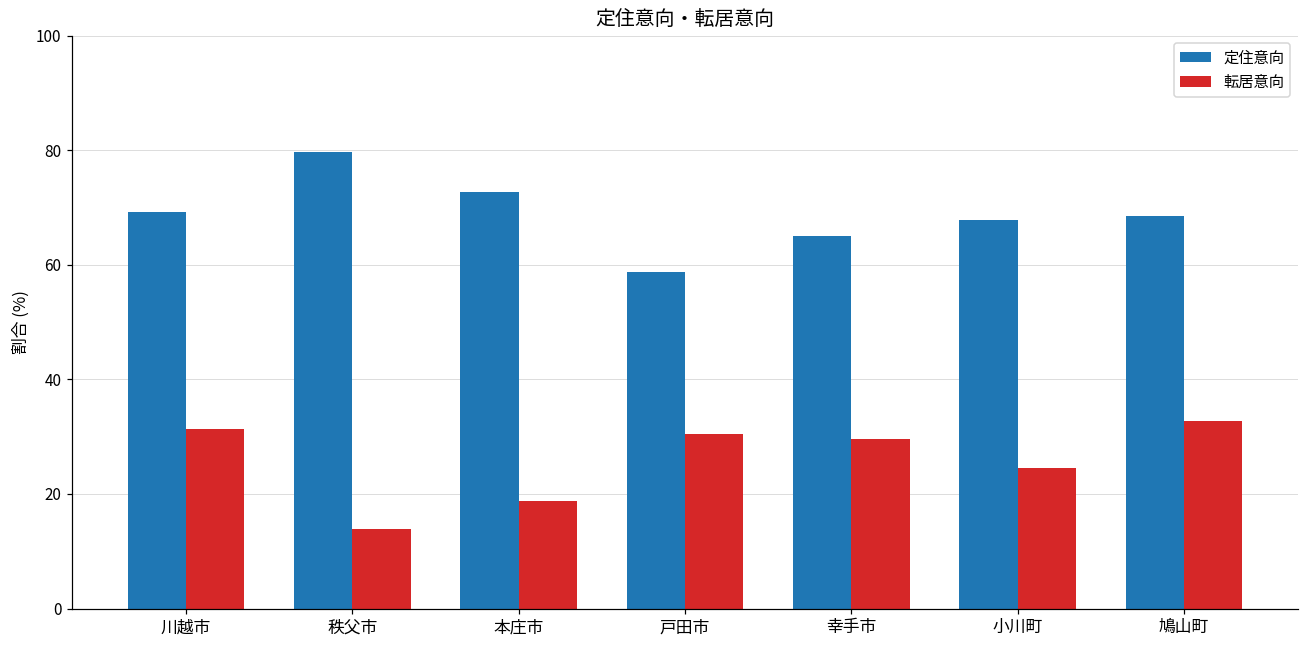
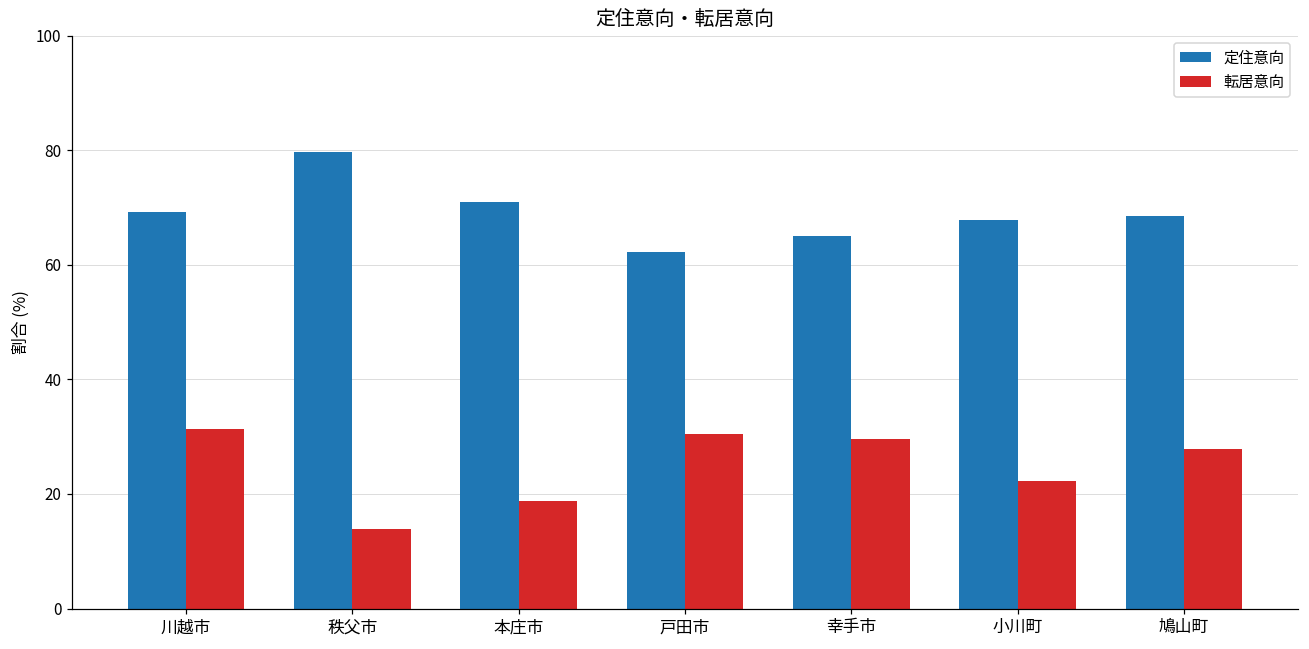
  {
    "定住意向": {
      "川越市": 69,
      "秩父市": 80,
-     "本庄市": 73,
-     "戸田市": 59,
+     "本庄市": 71,
+     "戸田市": 62,
      "幸手市": 65,
      "小川町": 68,
      "鳩山町": 69
    },
    "転居意向": {
      "川越市": 31,
      "秩父市": 14,
      "本庄市": 19,
      "戸田市": 30,
      "幸手市": 30,
-     "小川町": 25,
-     "鳩山町": 33
+     "小川町": 22,
+     "鳩山町": 28
    }
  }
